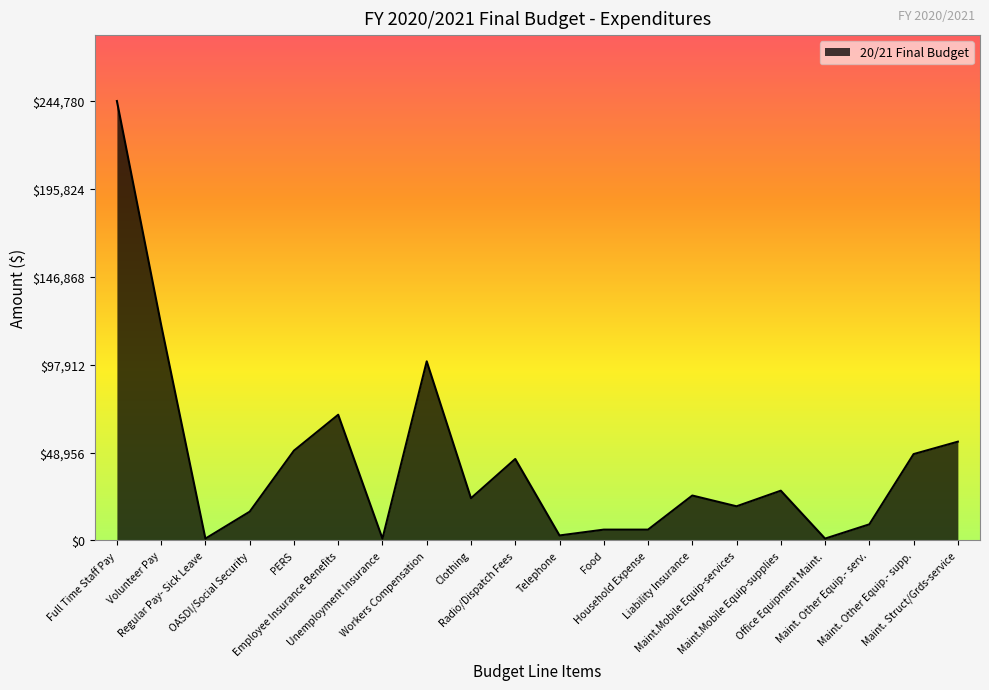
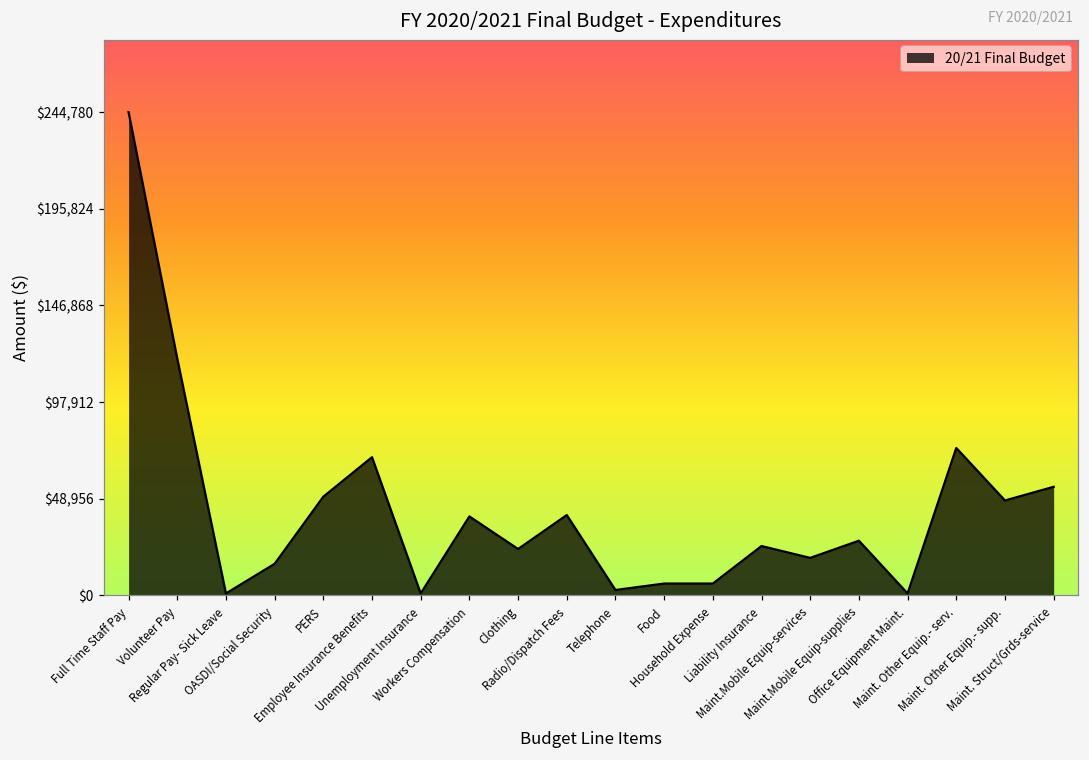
  {
    "Full Time Staff Pay": "$245,000",
    "Volunteer Pay": "$120,000",
    "Regular Pay- Sick Leave": "$1,000",
    "OASDI/Social Security": "$16,000",
    "PERS": "$50,000",
    "Employee Insurance Benefits": "$70,000",
    "Unemployment Insurance": "$1,000",
-   "Workers Compensation": "$100,000",
+   "Workers Compensation": "$40,000",
    "Clothing": "$24,000",
-   "Radio/Dispatch Fees": "$45,000",
+   "Radio/Dispatch Fees": "$41,000",
    "Telephone": "$3,000",
    "Food": "$6,000",
    "Household Expense": "$6,000",
    "Liability Insurance": "$25,000",
    "Maint.Mobile Equip-services": "$19,000",
    "Maint.Mobile Equip-supplies": "$28,000",
    "Office Equipment Maint.": "$1,000",
-   "Maint. Other Equip.- serv.": "$9,000",
+   "Maint. Other Equip.- serv.": "$75,000",
    "Maint. Other Equip.- supp.": "$48,000",
    "Maint. Struct/Grds-service": "$55,000"
  }
